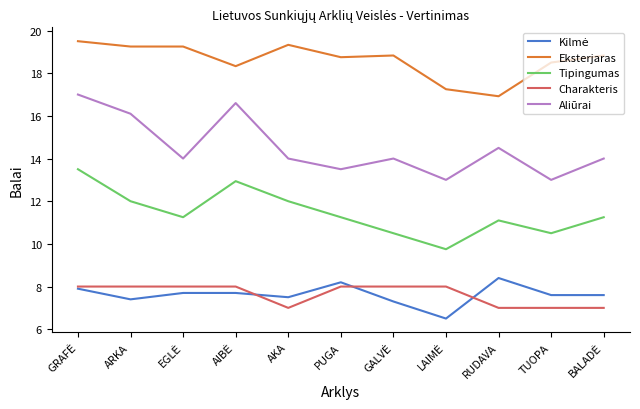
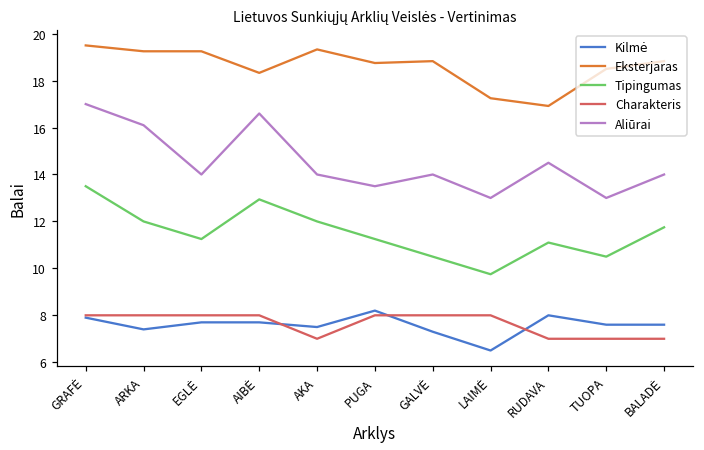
  {
    "Kilmė": {
      "ARKA": 7.4,
      "EGLĖ": 7.7,
      "AIBĖ": 7.7,
      "AKA": 7.5,
      "PUGA": 8.2,
      "GALVĖ": 7.3,
      "LAIMĖ": 6.5,
-     "RUDAVA": 8.4,
+     "RUDAVA": 8.0,
      "TUOPA": 7.6,
      "BALADĖ": 7.6
    },
    "Tipingumas": {
      "GRAFĖ": 13.5,
      "ARKA": 12.0,
      "EGLĖ": 11.3,
      "AIBĖ": 12.9,
      "AKA": 12.0,
      "PUGA": 11.3,
      "GALVĖ": 10.5,
      "LAIMĖ": 9.8,
      "RUDAVA": 11.1,
      "TUOPA": 10.5,
-     "BALADĖ": 11.3
+     "BALADĖ": 11.8
    },
    "Aliūrai": {
      "GRAFĖ": 17.0,
      "ARKA": 16.1,
      "EGLĖ": 14.0,
      "AIBĖ": 16.6,
      "AKA": 14.0,
      "PUGA": 13.5,
      "GALVĖ": 14.0,
      "LAIMĖ": 13.0,
      "RUDAVA": 14.5,
      "TUOPA": 13.0,
      "BALADĖ": 14.0
    }
  }
